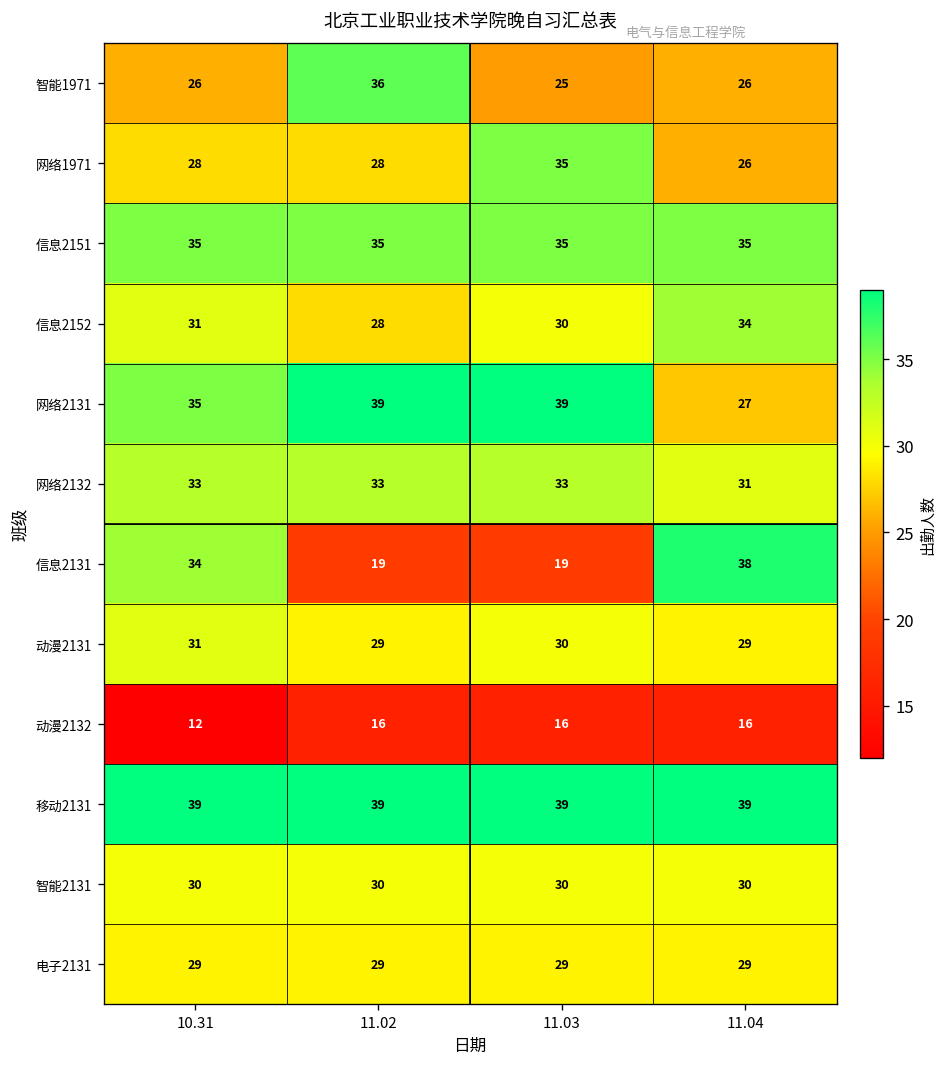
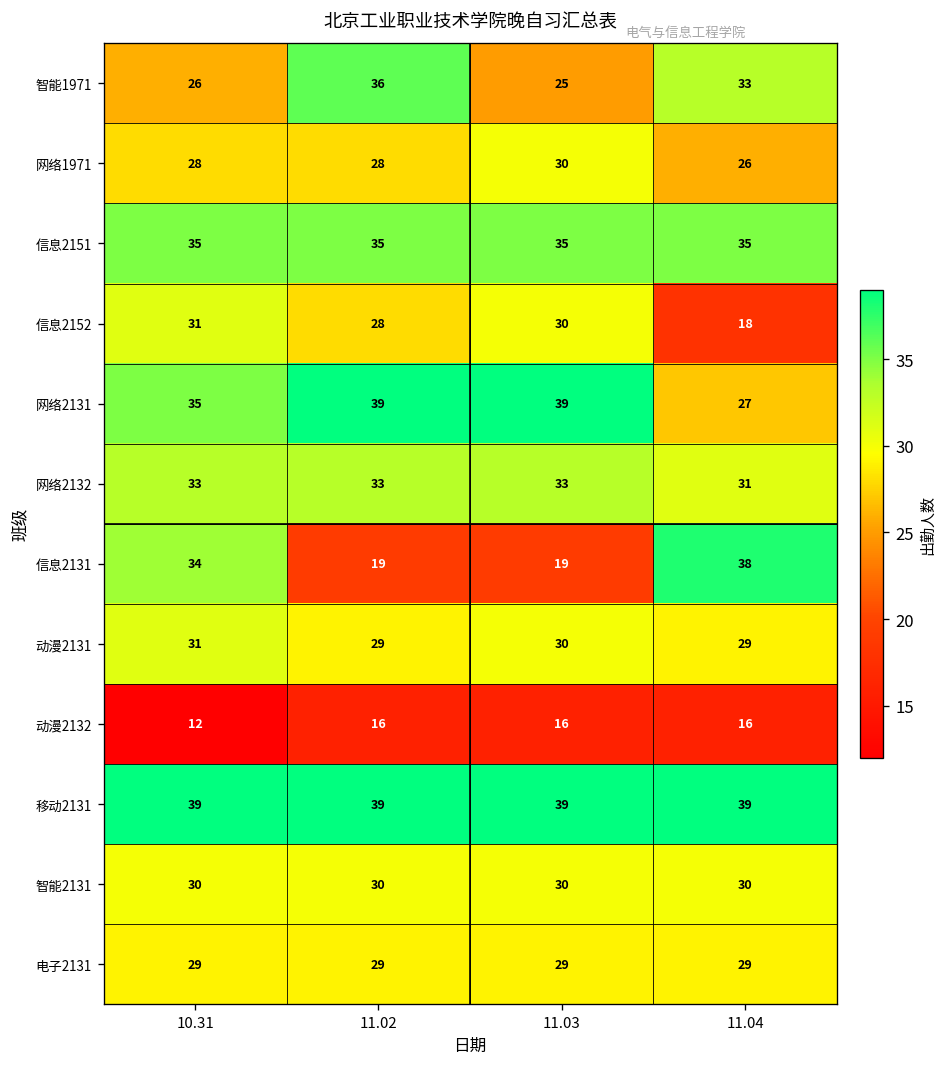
  {
    "智能1971": {
      "10.31": 26,
      "11.02": 36,
      "11.03": 25,
-     "11.04": 26
+     "11.04": 33
    },
    "网络1971": {
      "10.31": 28,
      "11.02": 28,
-     "11.03": 35,
+     "11.03": 30,
      "11.04": 26
    },
    "信息2151": {
      "10.31": 35,
      "11.02": 35,
      "11.03": 35,
      "11.04": 35
    },
    "信息2152": {
      "10.31": 31,
      "11.02": 28,
      "11.03": 30,
-     "11.04": 34
+     "11.04": 18
    },
    "网络2131": {
      "10.31": 35,
      "11.02": 39,
      "11.03": 39,
      "11.04": 27
    },
    "网络2132": {
      "10.31": 33,
      "11.02": 33,
      "11.03": 33,
      "11.04": 31
    },
    "信息2131": {
      "10.31": 34,
      "11.02": 19,
      "11.03": 19,
      "11.04": 38
    },
    "动漫2131": {
      "10.31": 31,
      "11.02": 29,
      "11.03": 30,
      "11.04": 29
    },
    "动漫2132": {
      "10.31": 12,
      "11.02": 16,
      "11.03": 16,
      "11.04": 16
    },
    "移动2131": {
      "10.31": 39,
      "11.02": 39,
      "11.03": 39,
      "11.04": 39
    },
    "智能2131": {
      "10.31": 30,
      "11.02": 30,
      "11.03": 30,
      "11.04": 30
    },
    "电子2131": {
      "10.31": 29,
      "11.02": 29,
      "11.03": 29,
      "11.04": 29
    }
  }
